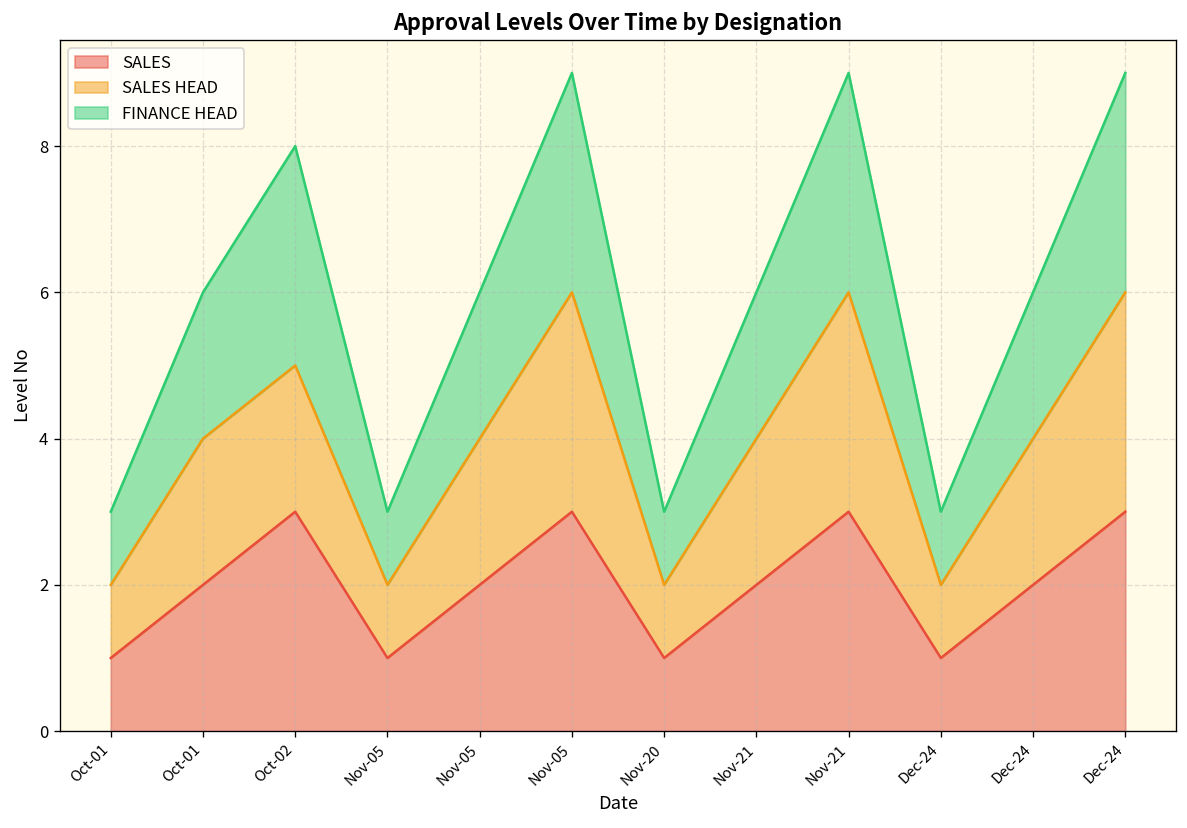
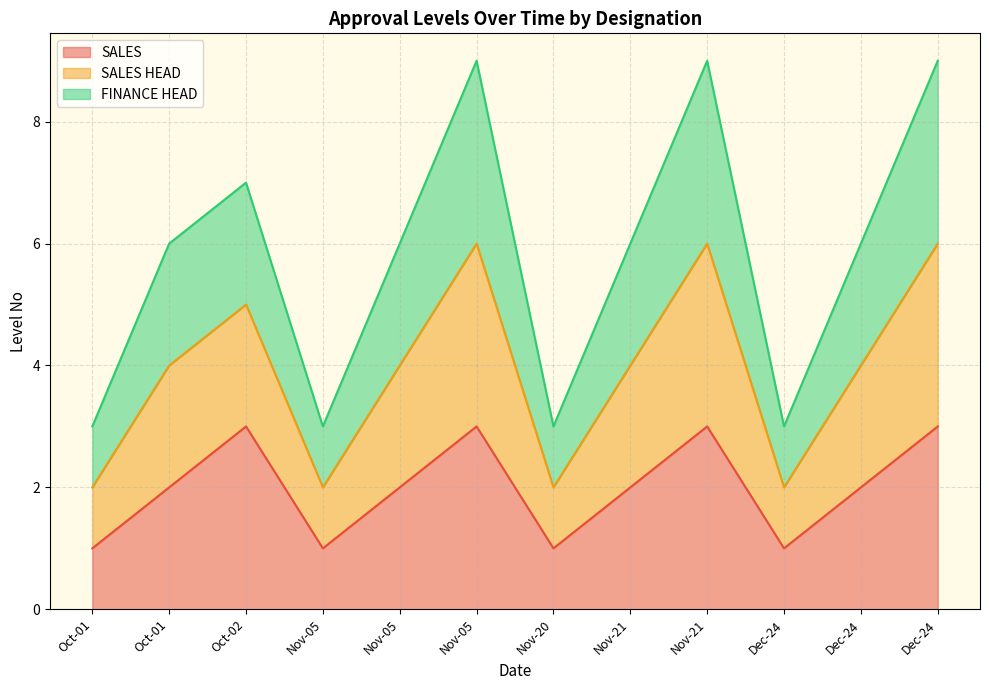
  {
    "SALES": {
      "Oct-02": 3,
      "Nov-20": 1
    },
    "SALES HEAD": {
      "Oct-02": 2,
      "Nov-20": 1
    },
    "FINANCE HEAD": {
-     "Oct-02": 3,
+     "Oct-02": 2,
      "Nov-20": 1
    }
  }
